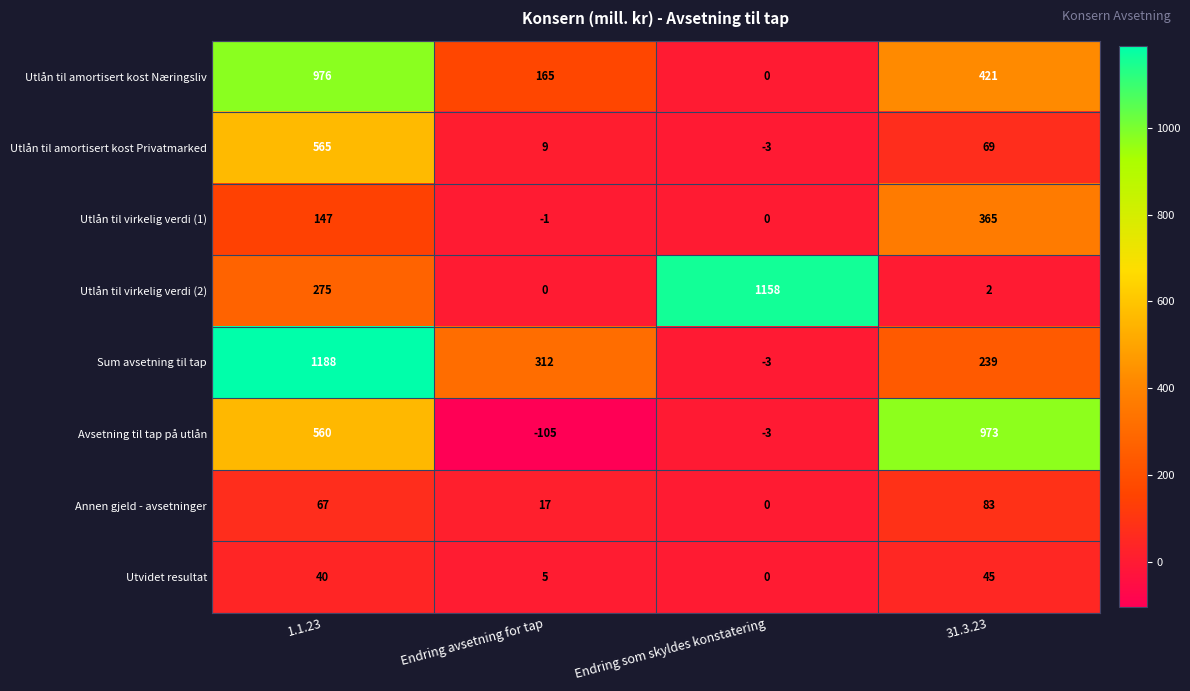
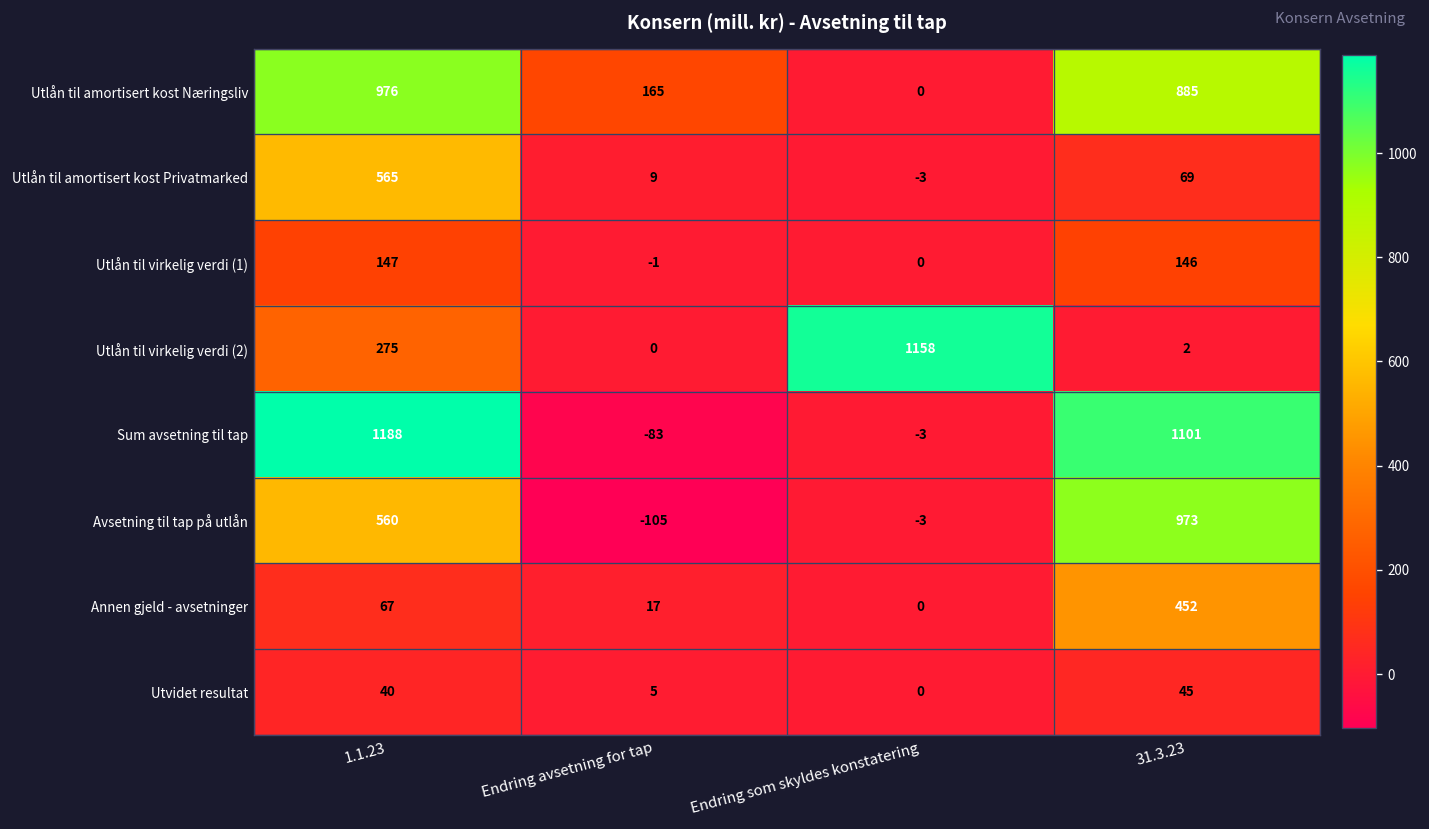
  {
    "Utlån til amortisert kost Næringsliv": {
      "1.1.23": 976,
      "Endring avsetning for tap": 165,
      "Endring som skyldes konstatering": 0,
-     "31.3.23": 421
+     "31.3.23": 885
    },
    "Utlån til amortisert kost Privatmarked": {
      "1.1.23": 565,
      "Endring avsetning for tap": 9,
      "Endring som skyldes konstatering": -3,
      "31.3.23": 69
    },
    "Utlån til virkelig verdi (1)": {
      "1.1.23": 147,
      "Endring avsetning for tap": -1,
      "Endring som skyldes konstatering": 0,
-     "31.3.23": 365
+     "31.3.23": 146
    },
    "Utlån til virkelig verdi (2)": {
      "1.1.23": 275,
      "Endring avsetning for tap": 0,
      "Endring som skyldes konstatering": 1158,
      "31.3.23": 2
    },
    "Sum avsetning til tap": {
      "1.1.23": 1188,
-     "Endring avsetning for tap": 312,
+     "Endring avsetning for tap": -83,
      "Endring som skyldes konstatering": -3,
-     "31.3.23": 239
+     "31.3.23": 1101
    },
    "Avsetning til tap på utlån": {
      "1.1.23": 560,
      "Endring avsetning for tap": -105,
      "Endring som skyldes konstatering": -3,
      "31.3.23": 973
    },
    "Annen gjeld - avsetninger": {
      "1.1.23": 67,
      "Endring avsetning for tap": 17,
      "Endring som skyldes konstatering": 0,
-     "31.3.23": 83
+     "31.3.23": 452
    },
    "Utvidet resultat": {
      "1.1.23": 40,
      "Endring avsetning for tap": 5,
      "Endring som skyldes konstatering": 0,
      "31.3.23": 45
    }
  }
